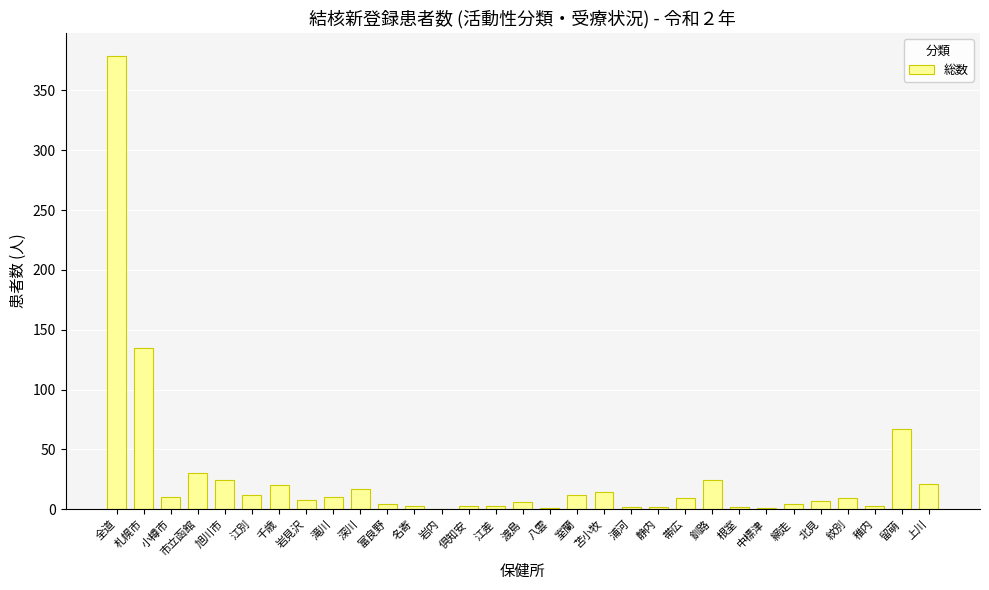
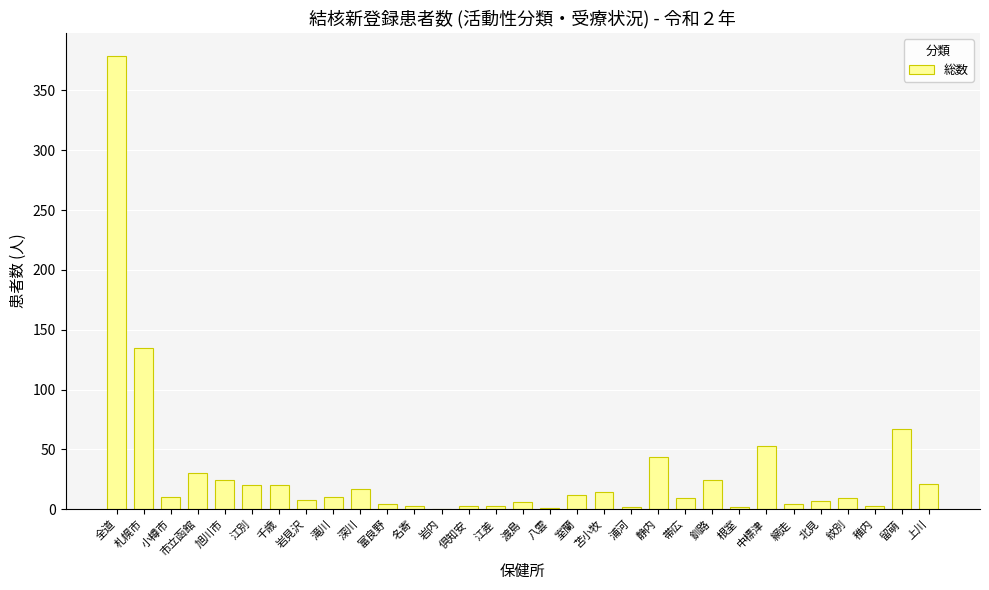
  {
    "全道": 379,
    "札幌市": 135,
    "小樽市": 10,
    "市立函館": 30,
    "旭川市": 24,
-   "江別": 12,
+   "江別": 20,
    "千歳": 20,
    "岩見沢": 8,
    "滝川": 10,
    "深川": 17,
    "富良野": 4,
    "名寄": 3,
    "岩内": 0,
    "倶知安": 3,
    "江差": 3,
    "渡島": 6,
    "室蘭": 12,
    "苫小牧": 14,
-   "静内": 2,
+   "静内": 44,
    "帯広": 9,
    "釧路": 24,
-   "中標津": 1,
+   "中標津": 53,
    "網走": 4,
    "北見": 7,
    "紋別": 9,
    "稚内": 3,
    "留萌": 67,
    "上川": 21
  }
